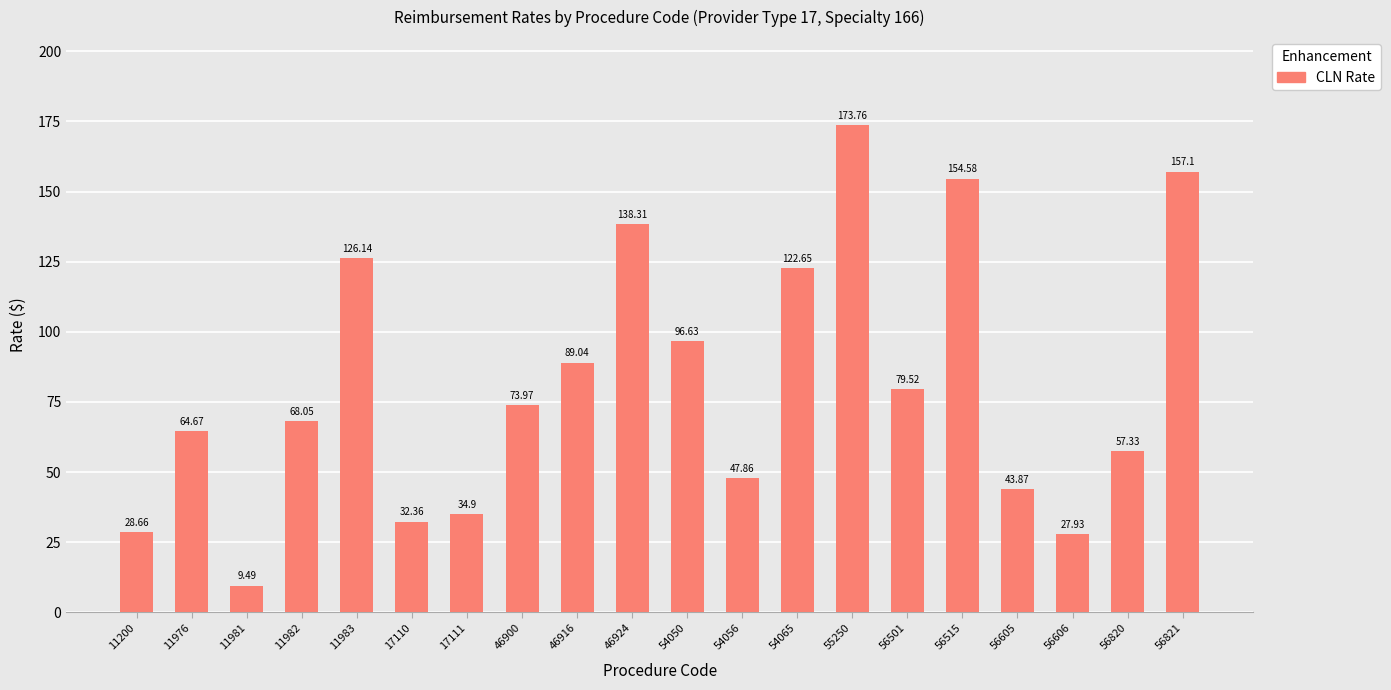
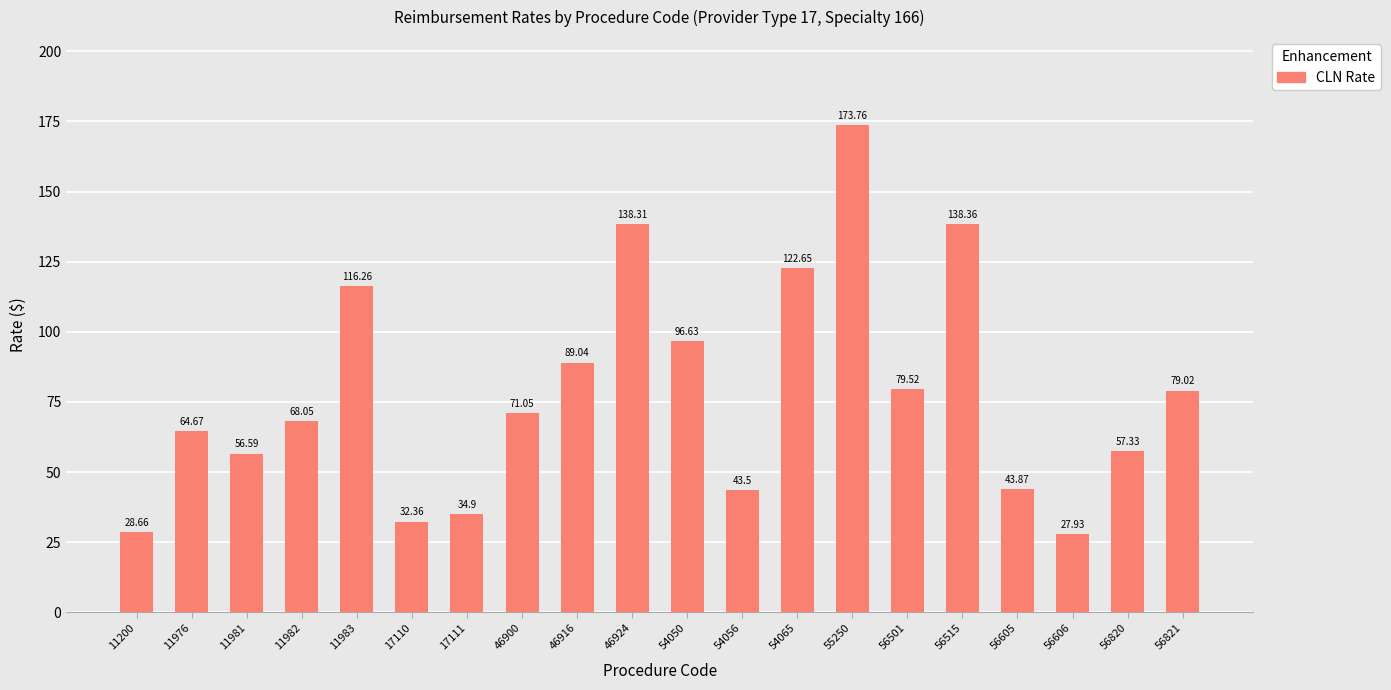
  {
    "11200": 28.66,
    "11976": 64.67,
-   "11981": 9.49,
+   "11981": 56.59,
    "11982": 68.05,
-   "11983": 126.14,
+   "11983": 116.26,
    "17110": 32.36,
    "17111": 34.9,
-   "46900": 73.97,
+   "46900": 71.05,
    "46916": 89.04,
    "46924": 138.31,
    "54050": 96.63,
-   "54056": 47.86,
+   "54056": 43.5,
    "54065": 122.65,
    "55250": 173.76,
    "56501": 79.52,
-   "56515": 154.58,
+   "56515": 138.36,
    "56605": 43.87,
    "56606": 27.93,
    "56820": 57.33,
-   "56821": 157.1
+   "56821": 79.02
  }
